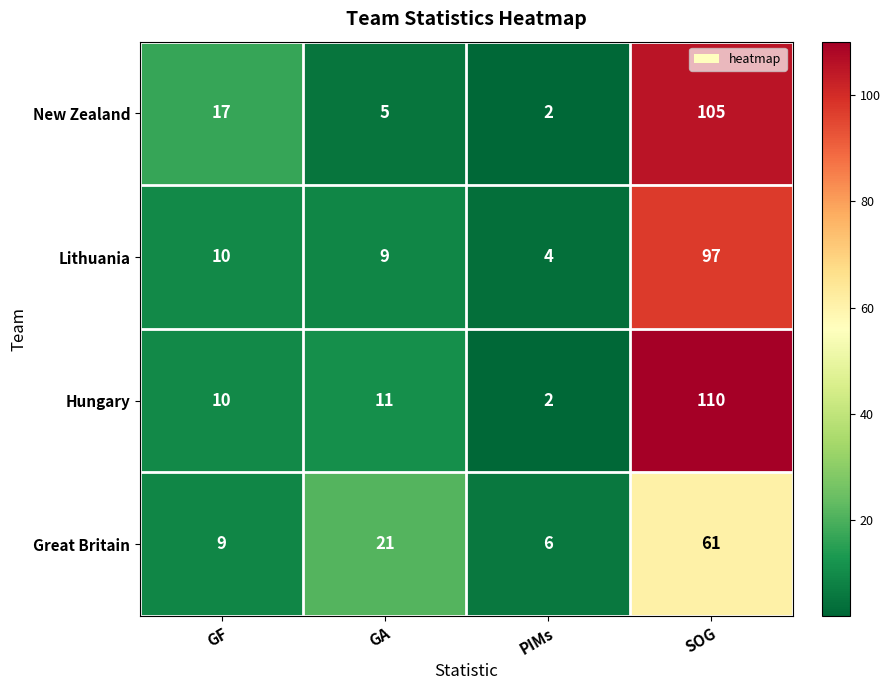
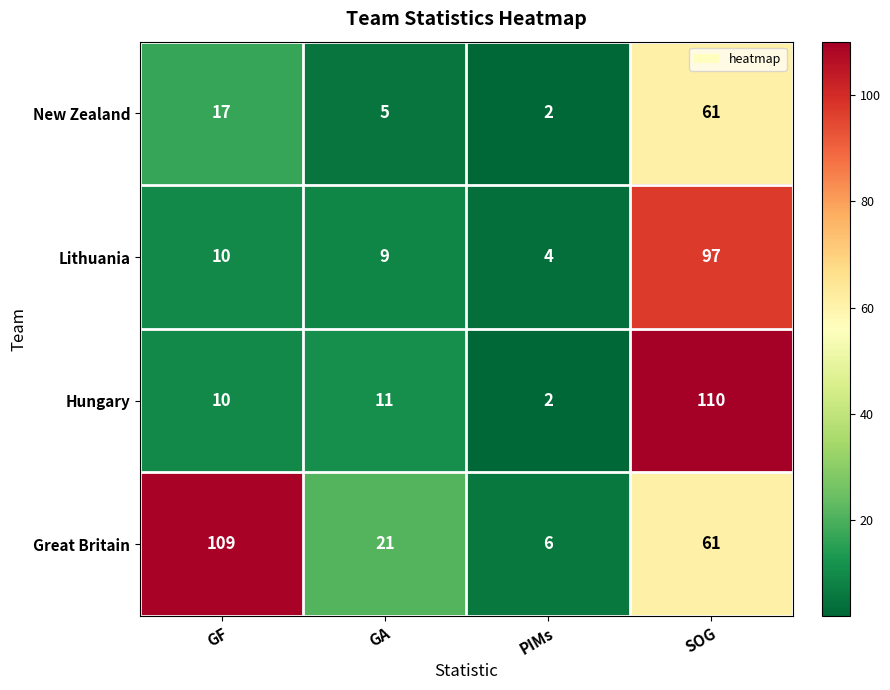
  {
    "New Zealand": {
      "GF": 17,
      "GA": 5,
      "PIMs": 2,
-     "SOG": 105
+     "SOG": 61
    },
    "Lithuania": {
      "GF": 10,
      "GA": 9,
      "PIMs": 4,
      "SOG": 97
    },
    "Hungary": {
      "GF": 10,
      "GA": 11,
      "PIMs": 2,
      "SOG": 110
    },
    "Great Britain": {
-     "GF": 9,
+     "GF": 109,
      "GA": 21,
      "PIMs": 6,
      "SOG": 61
    }
  }
